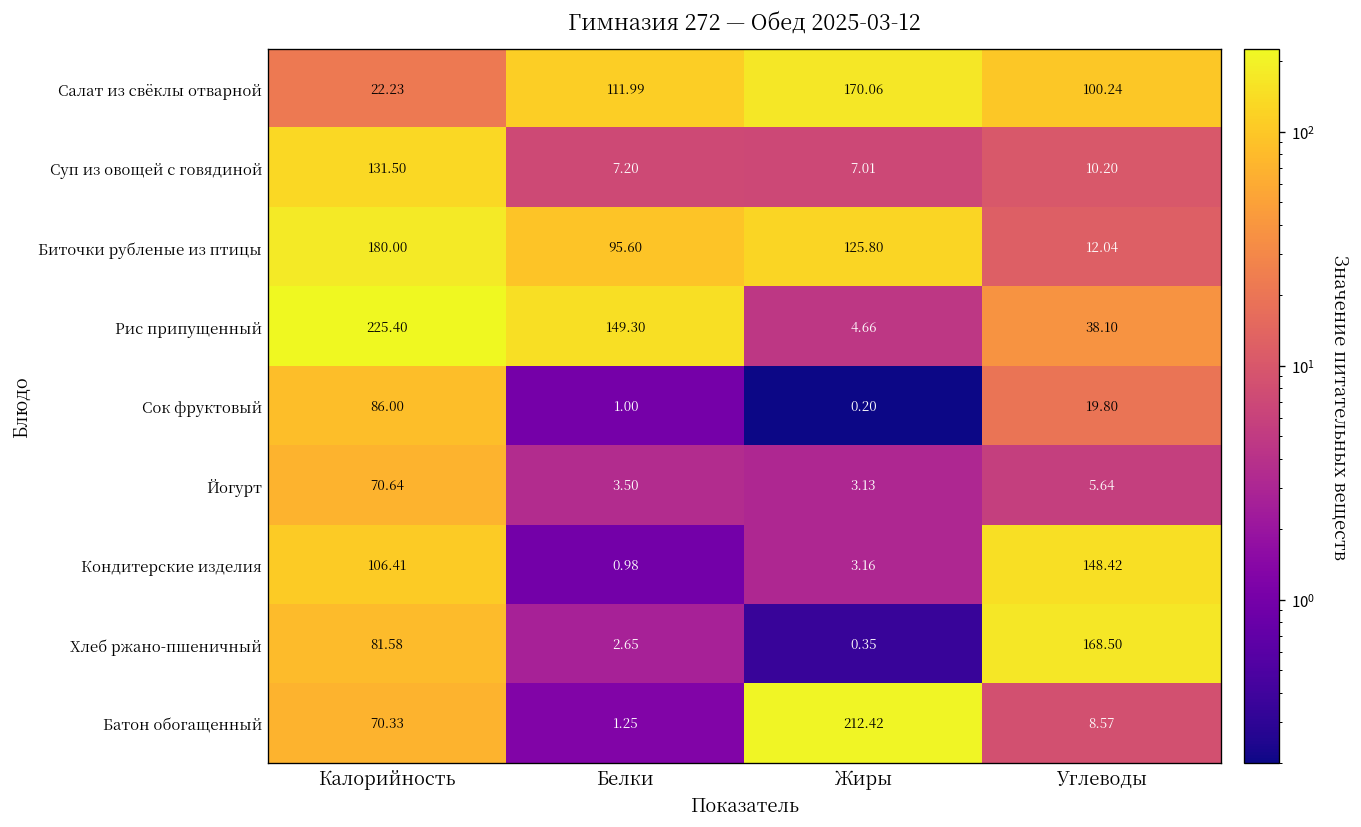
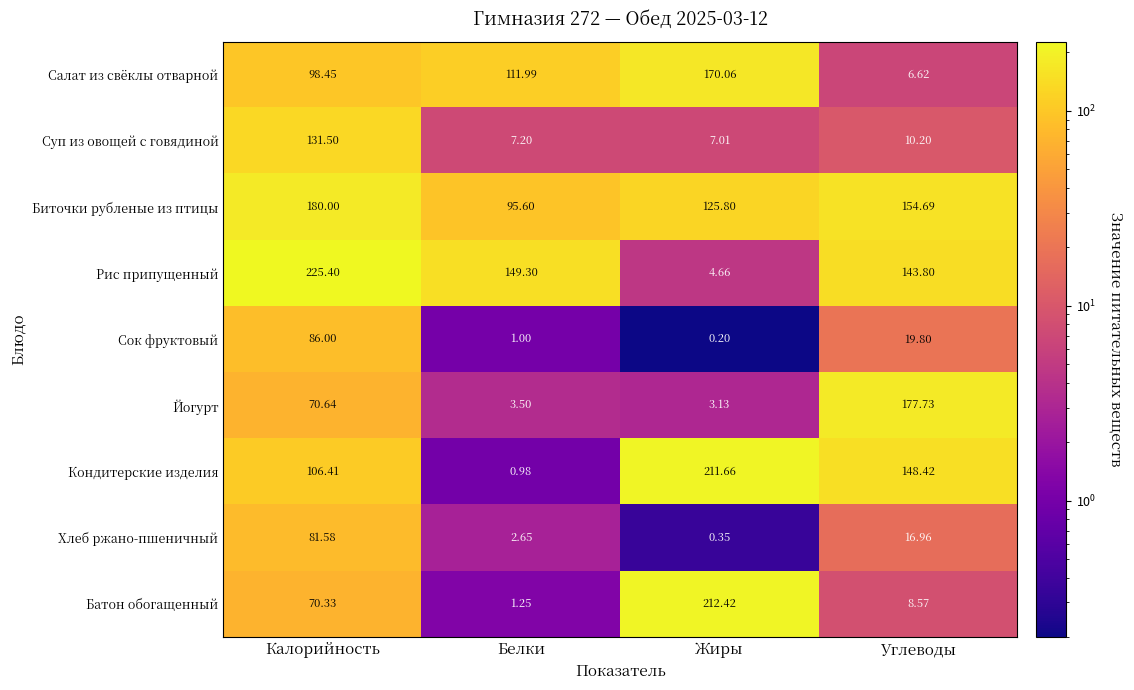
  {
    "Салат из свёклы отварной": {
-     "Калорийность": 22.23,
+     "Калорийность": 98.45,
      "Белки": 111.99,
      "Жиры": 170.06,
-     "Углеводы": 100.24
+     "Углеводы": 6.62
    },
    "Суп из овощей с говядиной": {
      "Калорийность": 131.50,
      "Белки": 7.20,
      "Жиры": 7.01,
      "Углеводы": 10.20
    },
    "Биточки рубленые из птицы": {
      "Калорийность": 180.00,
      "Белки": 95.60,
      "Жиры": 125.80,
-     "Углеводы": 12.04
+     "Углеводы": 154.69
    },
    "Рис припущенный": {
      "Калорийность": 225.40,
      "Белки": 149.30,
      "Жиры": 4.66,
-     "Углеводы": 38.10
+     "Углеводы": 143.80
    },
    "Сок фруктовый": {
      "Калорийность": 86.00,
      "Белки": 1.00,
      "Жиры": 0.20,
      "Углеводы": 19.80
    },
    "Йогурт": {
      "Калорийность": 70.64,
      "Белки": 3.50,
      "Жиры": 3.13,
-     "Углеводы": 5.64
+     "Углеводы": 177.73
    },
    "Кондитерские изделия": {
      "Калорийность": 106.41,
      "Белки": 0.98,
-     "Жиры": 3.16,
+     "Жиры": 211.66,
      "Углеводы": 148.42
    },
    "Хлеб ржано-пшеничный": {
      "Калорийность": 81.58,
      "Белки": 2.65,
      "Жиры": 0.35,
-     "Углеводы": 168.50
+     "Углеводы": 16.96
    },
    "Батон обогащенный": {
      "Калорийность": 70.33,
      "Белки": 1.25,
      "Жиры": 212.42,
      "Углеводы": 8.57
    }
  }
